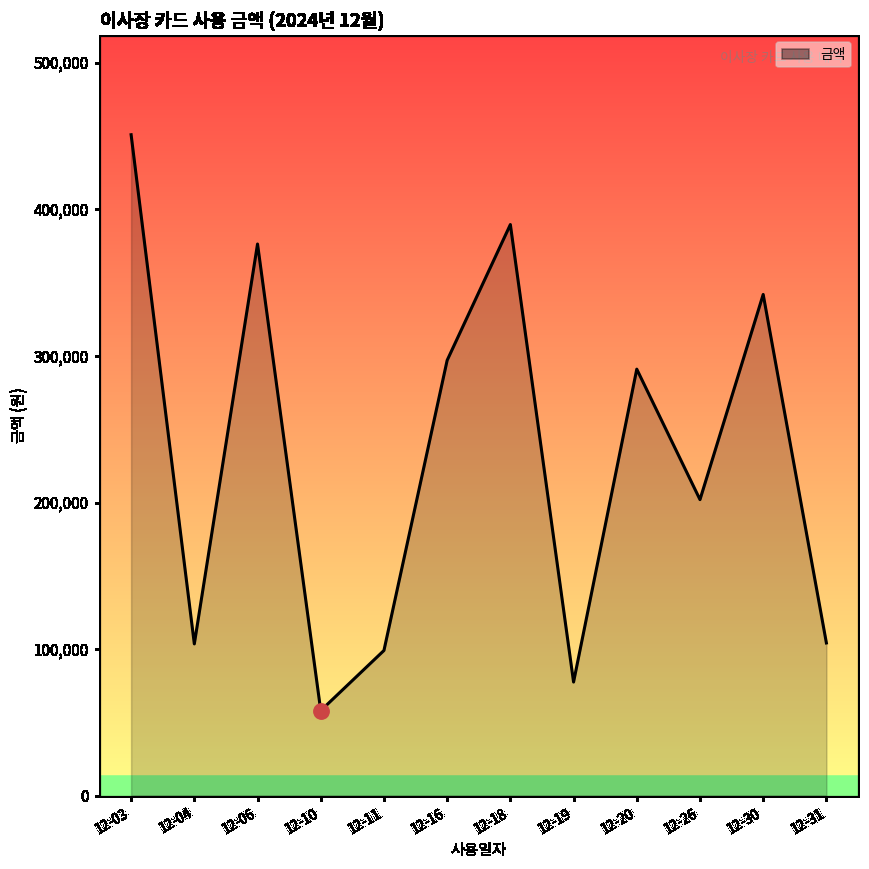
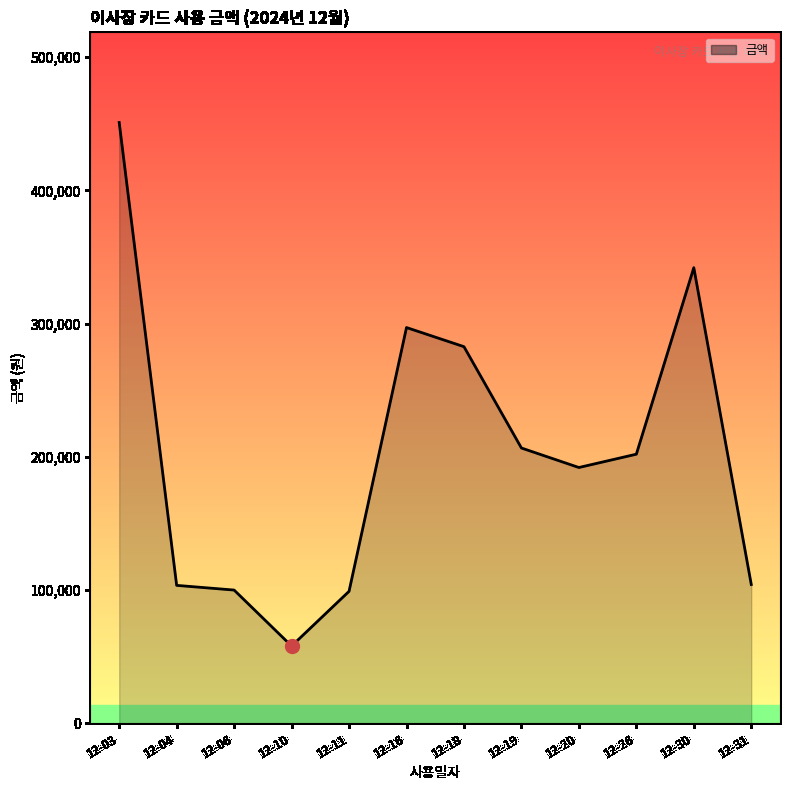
  {
    "금액": {
      "12-03": "451,000",
      "12-04": "104,000",
-     "12-06": "376,000",
+     "12-06": "100,000",
      "12-11": "99,000",
      "12-16": "297,000",
-     "12-18": "390,000",
-     "12-19": "78,000",
-     "12-20": "291,000",
+     "12-18": "283,000",
+     "12-19": "207,000",
+     "12-20": "192,000",
      "12-26": "202,000",
      "12-30": "342,000",
      "12-31": "104,000"
    }
  }
